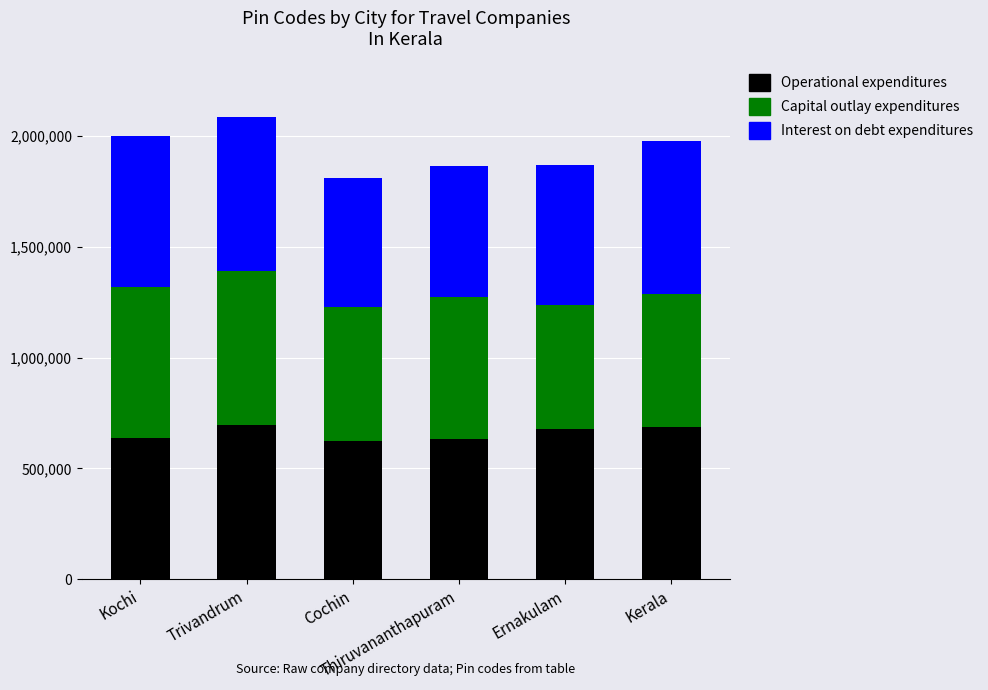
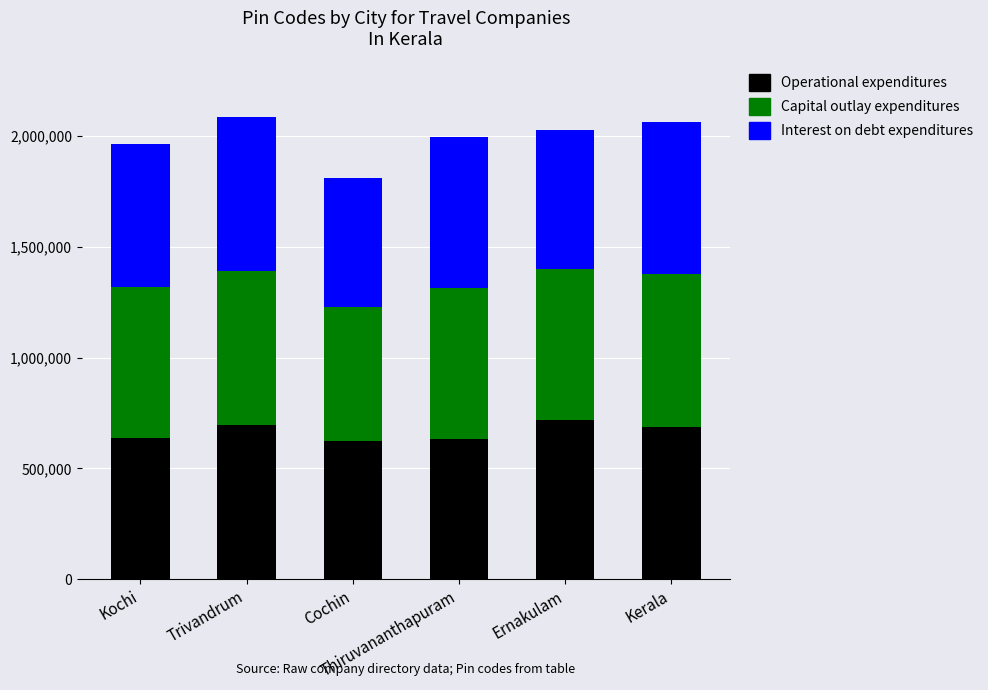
  {
    "Operational expenditures": {
      "Kochi": "640,000",
      "Trivandrum": "700,000",
      "Cochin": "620,000",
      "Thiruvananthapuram": "630,000",
-     "Ernakulam": "680,000",
+     "Ernakulam": "720,000",
      "Kerala": "690,000"
    },
    "Capital outlay expenditures": {
      "Kochi": "680,000",
      "Trivandrum": "700,000",
      "Cochin": "610,000",
-     "Thiruvananthapuram": "640,000",
-     "Ernakulam": "560,000",
-     "Kerala": "600,000"
+     "Thiruvananthapuram": "680,000",
+     "Ernakulam": "680,000",
+     "Kerala": "690,000"
    },
    "Interest on debt expenditures": {
-     "Kochi": "680,000",
+     "Kochi": "640,000",
      "Trivandrum": "700,000",
      "Cochin": "580,000",
-     "Thiruvananthapuram": "590,000",
+     "Thiruvananthapuram": "680,000",
      "Ernakulam": "630,000",
      "Kerala": "690,000"
    }
  }
